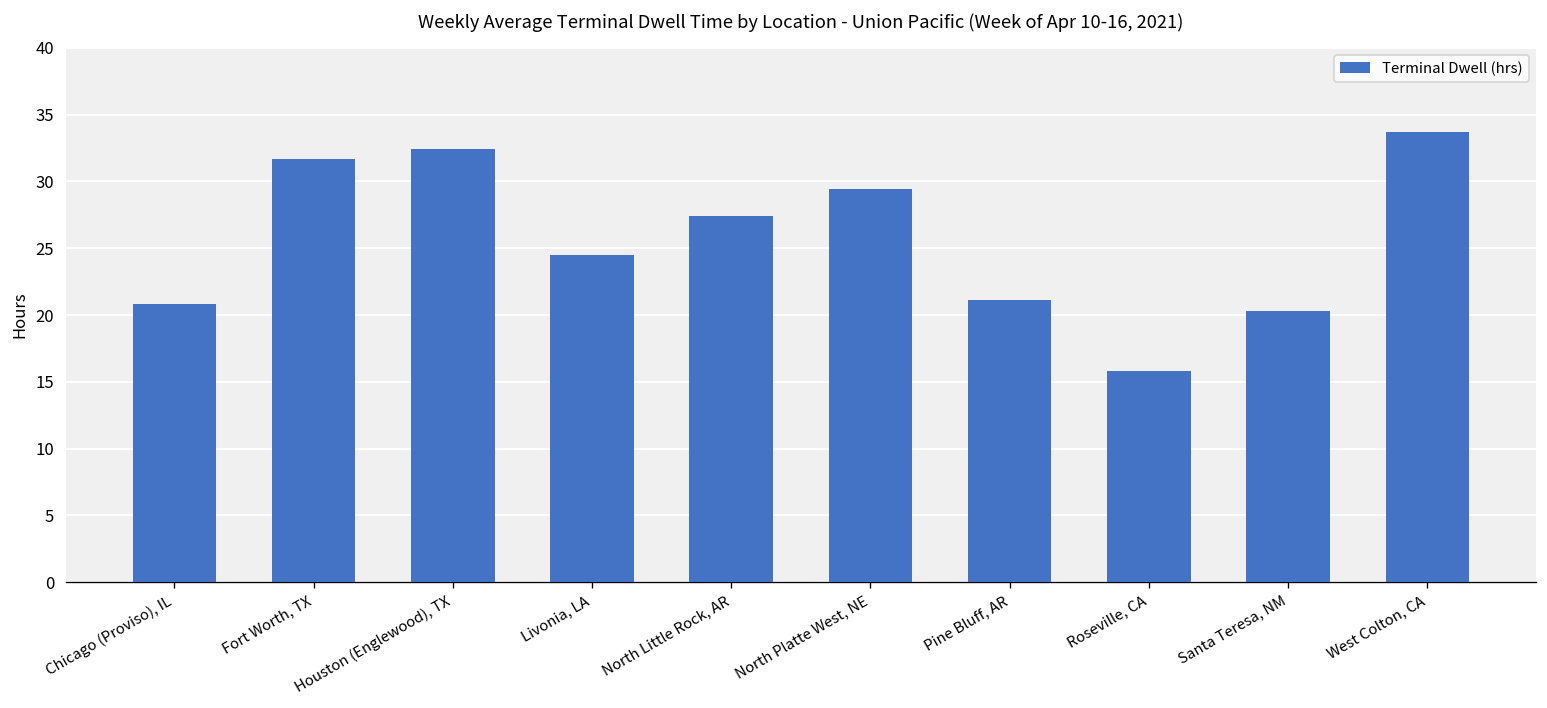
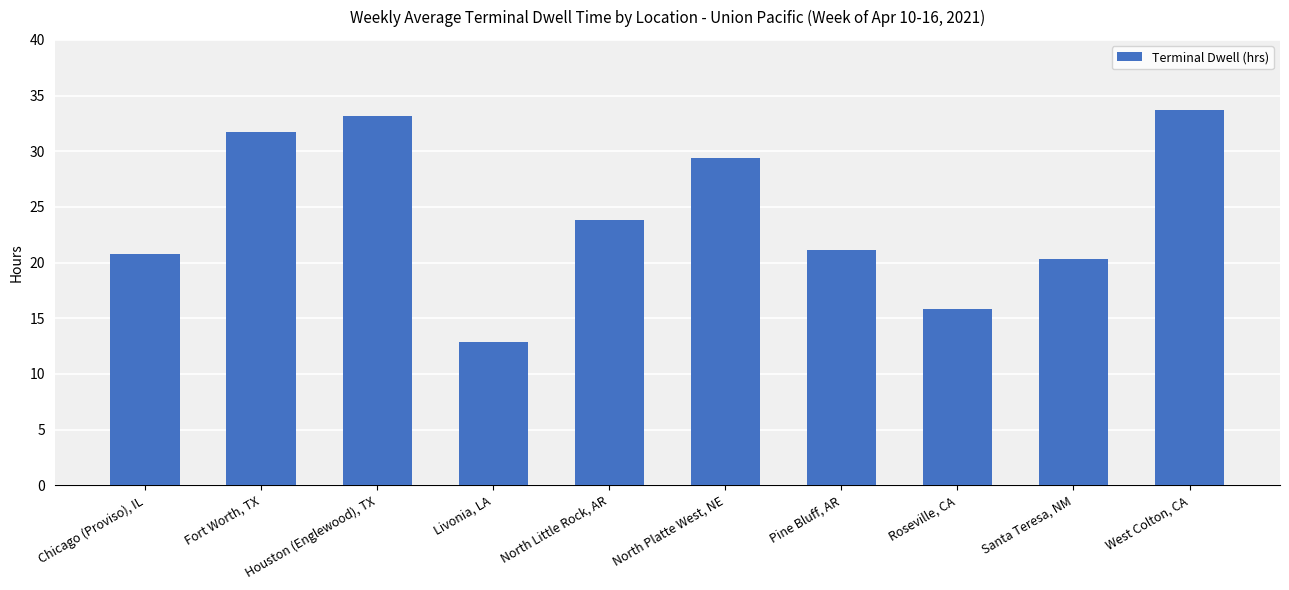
  {
    "Chicago (Proviso), IL": 20.8,
    "Fort Worth, TX": 31.7,
-   "Houston (Englewood), TX": 32.4,
-   "Livonia, LA": 24.5,
-   "North Little Rock, AR": 27.4,
+   "Houston (Englewood), TX": 33.2,
+   "Livonia, LA": 12.9,
+   "North Little Rock, AR": 23.8,
    "North Platte West, NE": 29.4,
    "Pine Bluff, AR": 21.1,
    "Roseville, CA": 15.8,
    "Santa Teresa, NM": 20.3,
    "West Colton, CA": 33.7
  }
